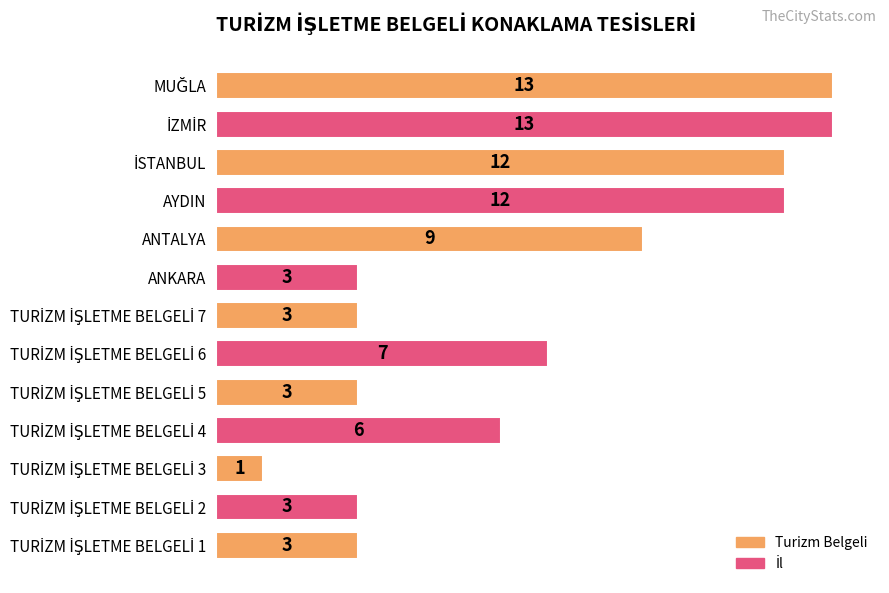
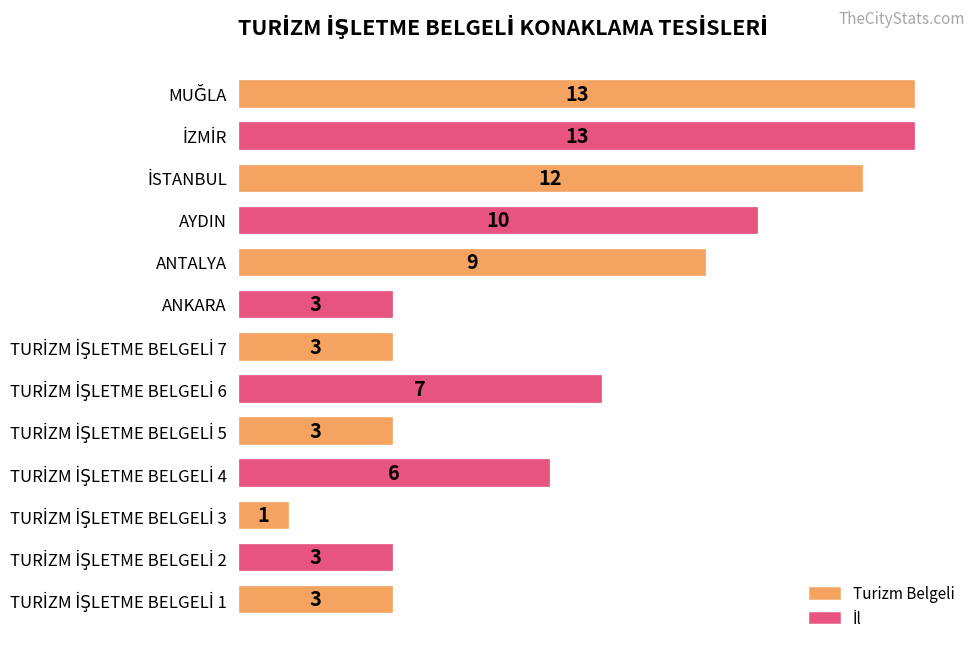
  {
    "MUĞLA": 13,
    "İZMİR": 13,
    "İSTANBUL": 12,
-   "AYDIN": 12,
+   "AYDIN": 10,
    "ANTALYA": 9,
    "ANKARA": 3,
    "TURİZM İŞLETME BELGELİ 7": 3,
    "TURİZM İŞLETME BELGELİ 6": 7,
    "TURİZM İŞLETME BELGELİ 5": 3,
    "TURİZM İŞLETME BELGELİ 4": 6,
    "TURİZM İŞLETME BELGELİ 3": 1,
    "TURİZM İŞLETME BELGELİ 2": 3,
    "TURİZM İŞLETME BELGELİ 1": 3
  }
